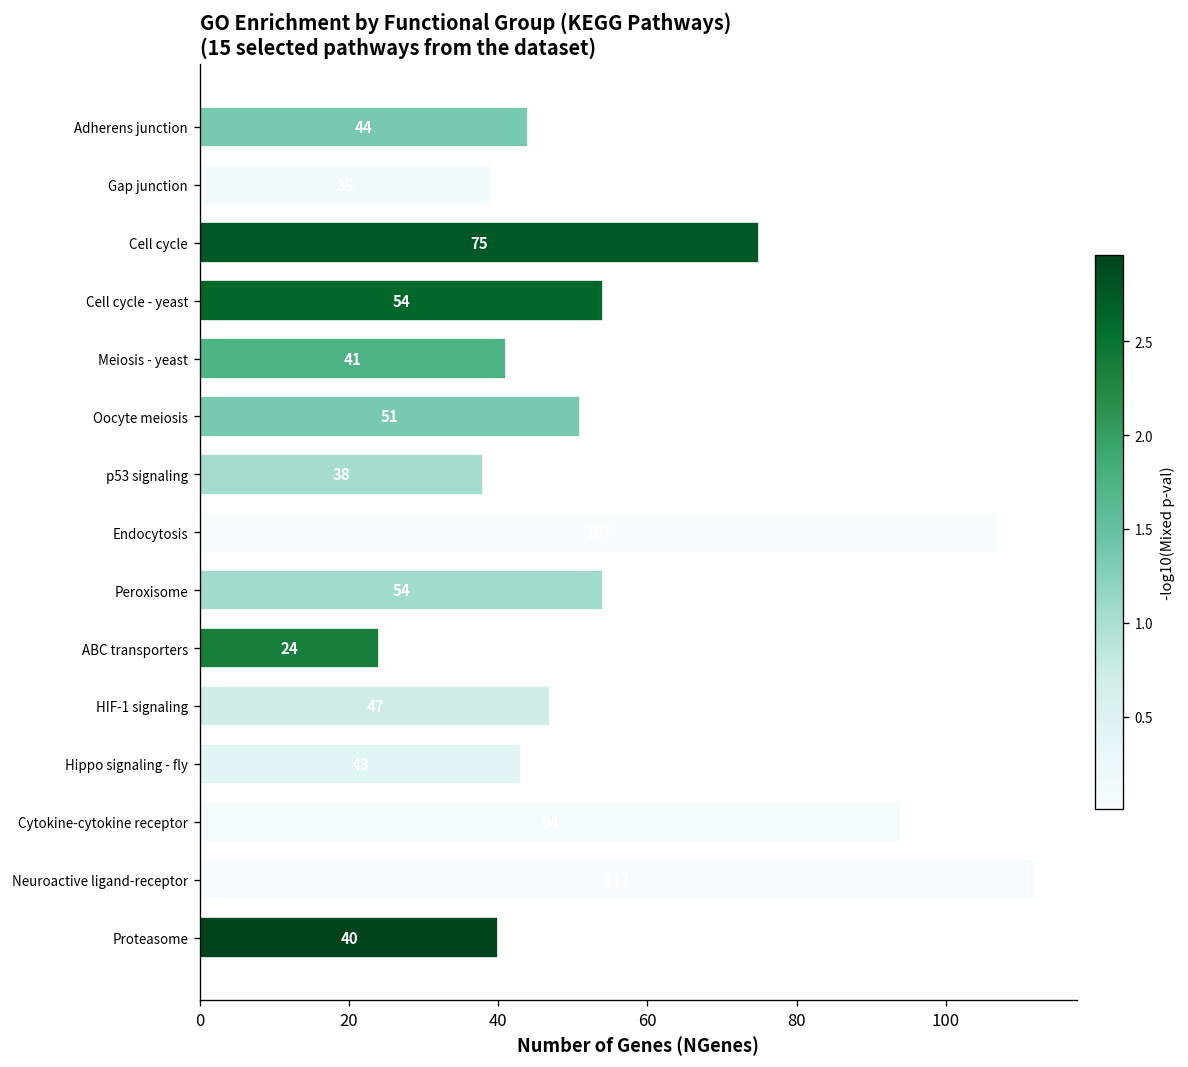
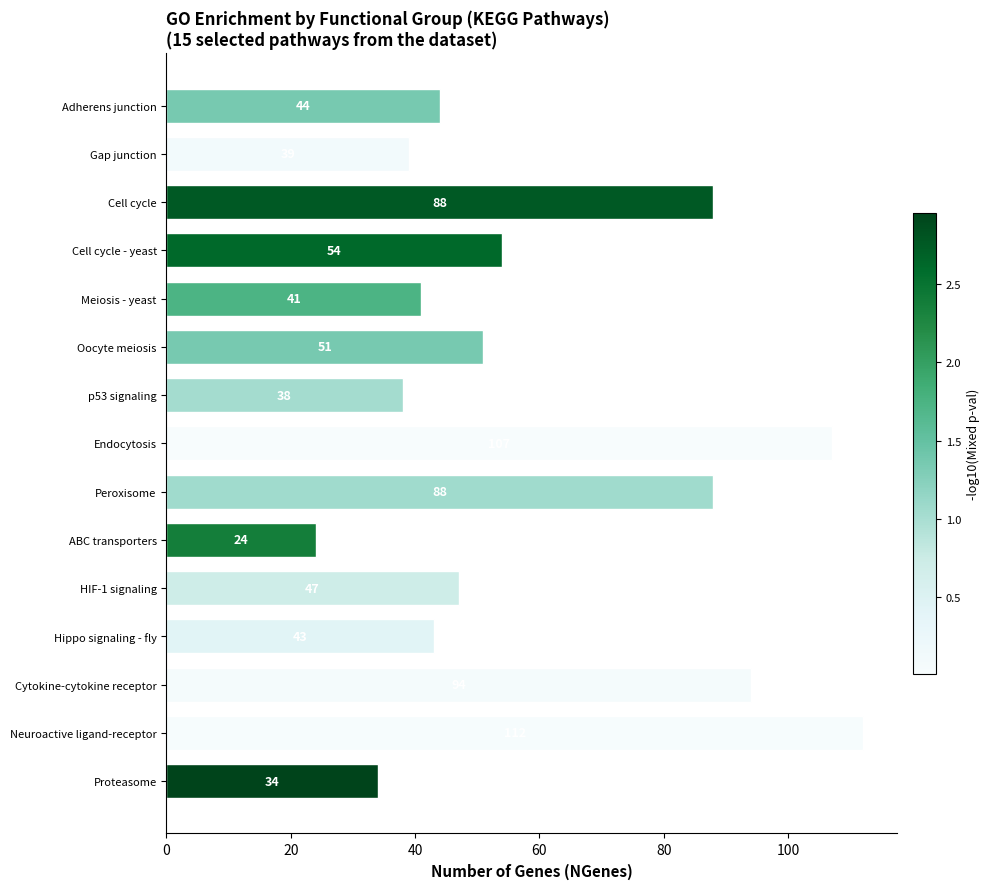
  {
    "Adherens junction": 44,
-   "Cell cycle": 75,
+   "Cell cycle": 88,
    "Cell cycle - yeast": 54,
    "Meiosis - yeast": 41,
    "Oocyte meiosis": 51,
    "p53 signaling": 38,
-   "Peroxisome": 54,
+   "Peroxisome": 88,
    "ABC transporters": 24,
    "HIF-1 signaling": 47,
-   "Proteasome": 40
+   "Proteasome": 34
  }
